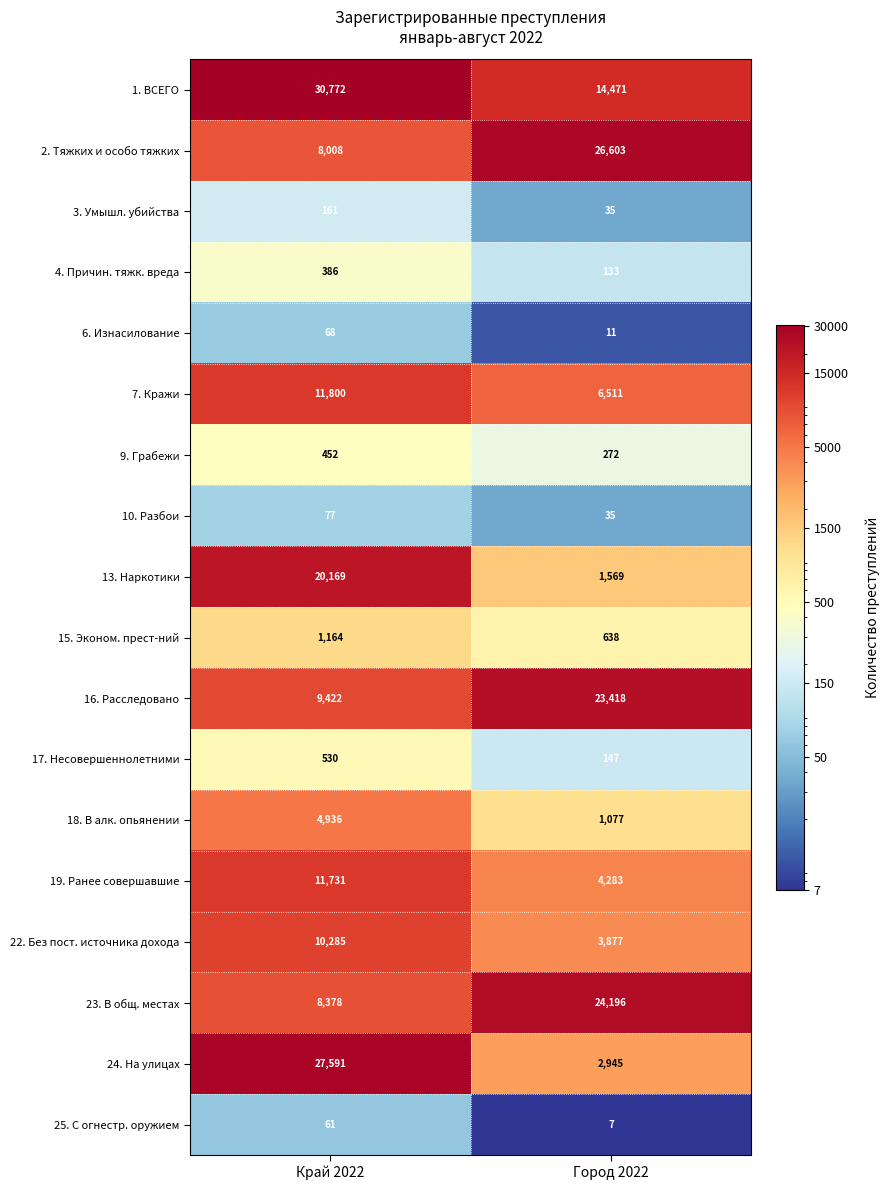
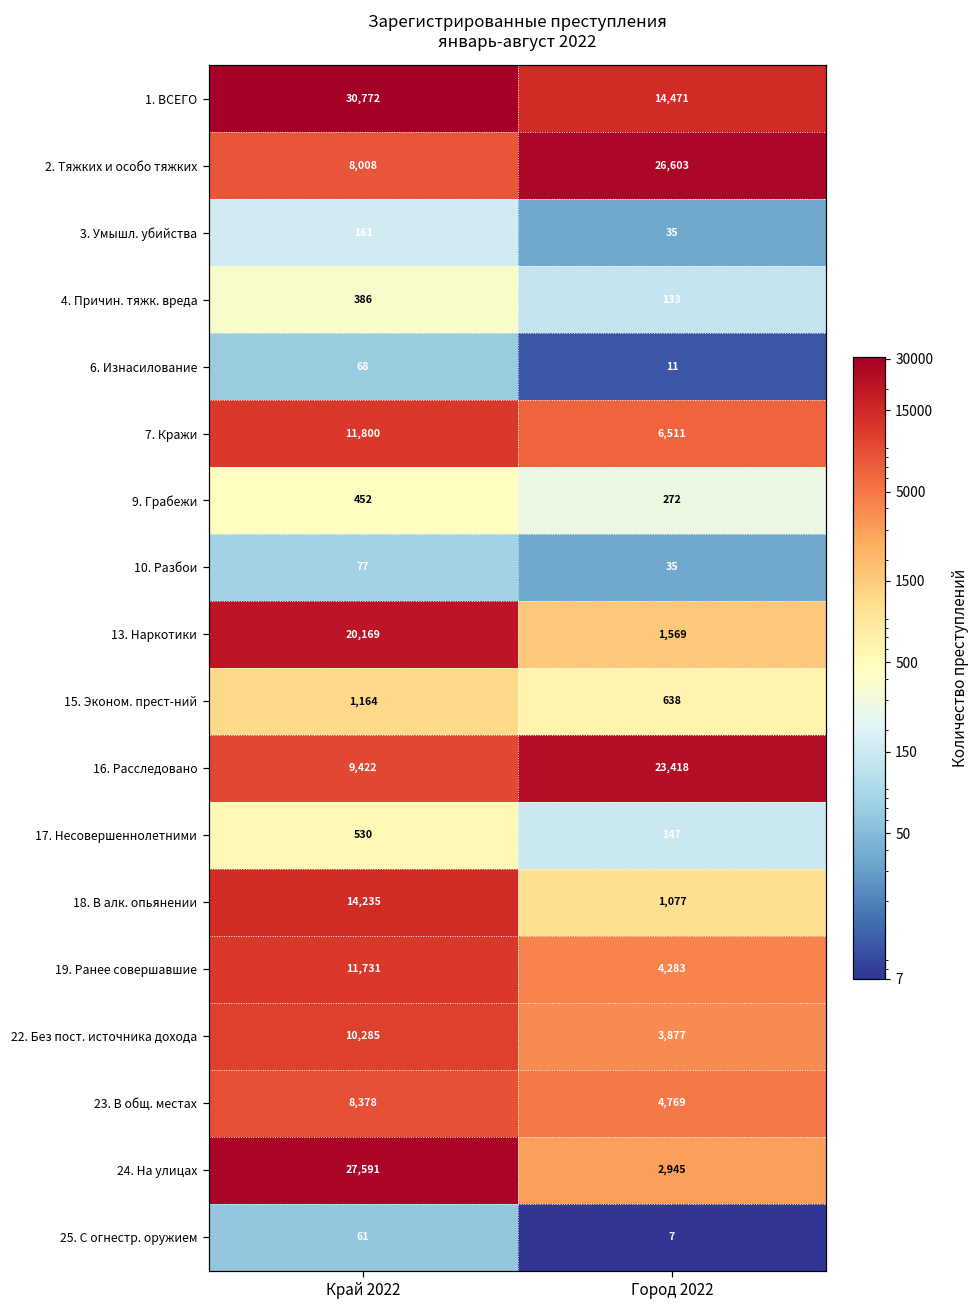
  {
    "1. ВСЕГО": {
      "Край 2022": "30,772",
      "Город 2022": "14,471"
    },
    "2. Тяжких и особо тяжких": {
      "Край 2022": "8,008",
      "Город 2022": "26,603"
    },
    "3. Умышл. убийства": {
      "Город 2022": "35"
    },
    "4. Причин. тяжк. вреда": {
      "Край 2022": "386",
      "Город 2022": "133"
    },
    "6. Изнасилование": {
      "Край 2022": "68",
      "Город 2022": "11"
    },
    "7. Кражи": {
      "Край 2022": "11,800",
      "Город 2022": "6,511"
    },
    "9. Грабежи": {
      "Край 2022": "452",
      "Город 2022": "272"
    },
    "10. Разбои": {
      "Край 2022": "77",
      "Город 2022": "35"
    },
    "13. Наркотики": {
      "Край 2022": "20,169",
      "Город 2022": "1,569"
    },
    "15. Эконом. прест-ний": {
      "Край 2022": "1,164",
      "Город 2022": "638"
    },
    "16. Расследовано": {
      "Край 2022": "9,422",
      "Город 2022": "23,418"
    },
    "17. Несовершеннолетними": {
      "Край 2022": "530",
      "Город 2022": "147"
    },
    "18. В алк. опьянении": {
-     "Край 2022": "4,936",
+     "Край 2022": "14,235",
      "Город 2022": "1,077"
    },
    "19. Ранее совершавшие": {
      "Край 2022": "11,731",
      "Город 2022": "4,283"
    },
    "22. Без пост. источника дохода": {
      "Край 2022": "10,285",
      "Город 2022": "3,877"
    },
    "23. В общ. местах": {
      "Край 2022": "8,378",
-     "Город 2022": "24,196"
+     "Город 2022": "4,769"
    },
    "24. На улицах": {
      "Край 2022": "27,591",
      "Город 2022": "2,945"
    },
    "25. С огнестр. оружием": {
      "Край 2022": "61",
      "Город 2022": "7"
    }
  }
